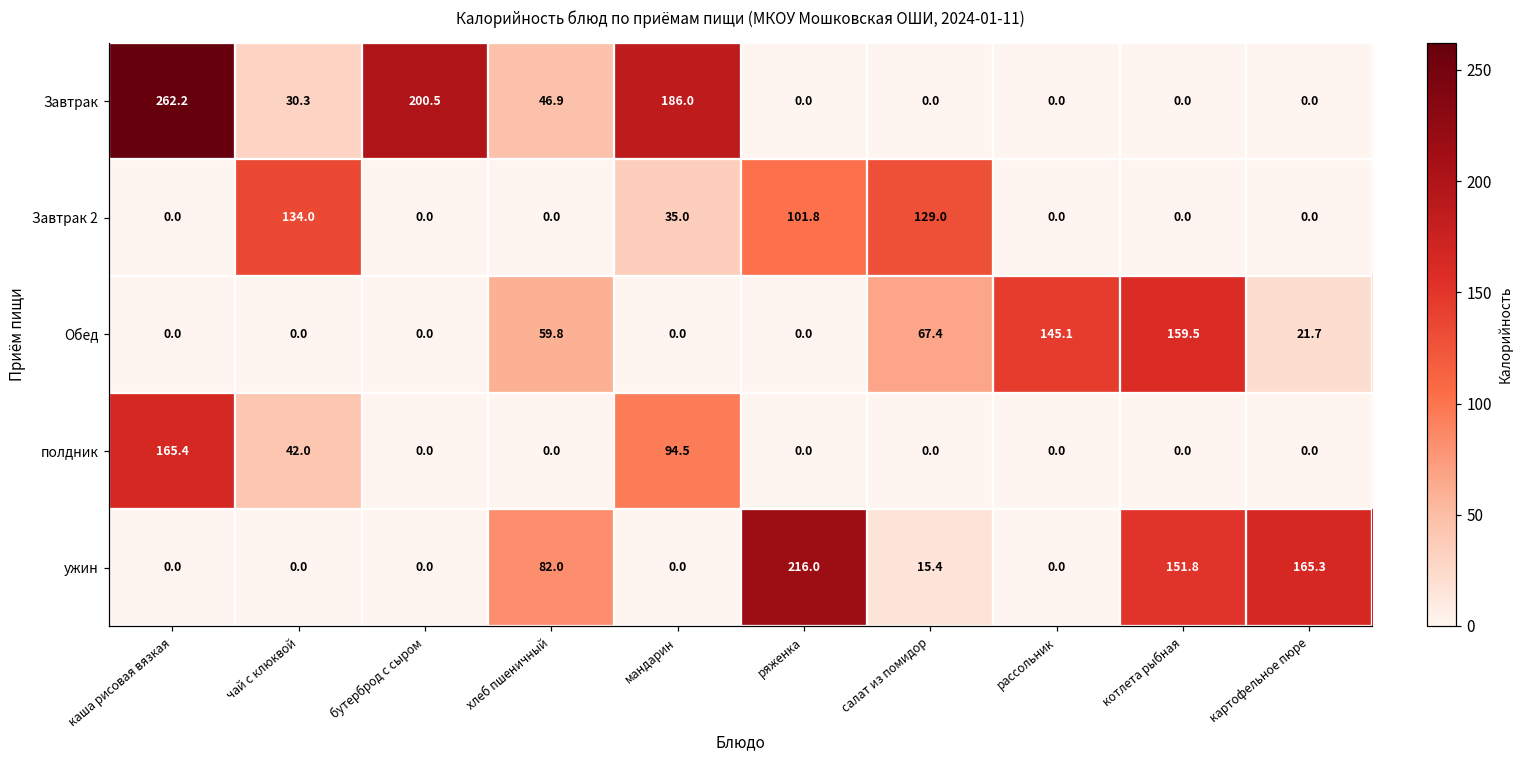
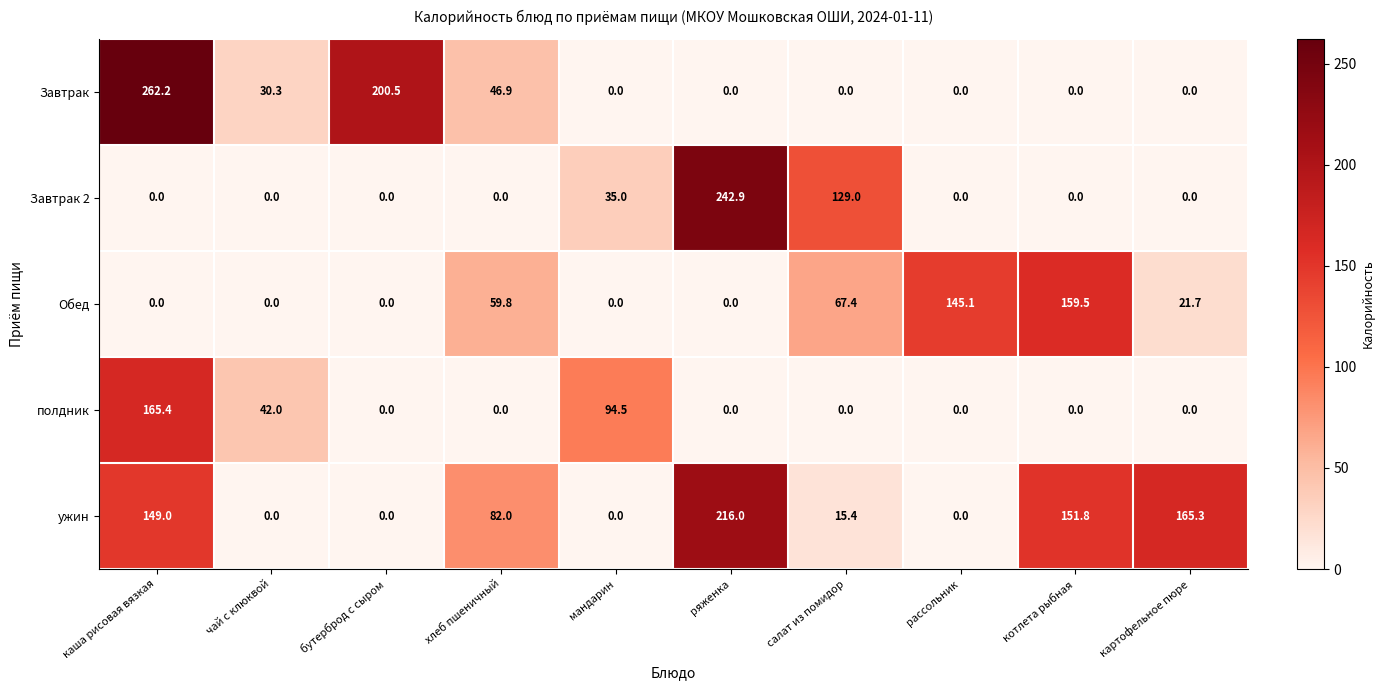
  {
    "Завтрак": {
      "каша рисовая вязкая": 262.2,
      "чай с клюквой": 30.3,
      "бутерброд с сыром": 200.5,
      "хлеб пшеничный": 46.9,
-     "мандарин": 186.0,
+     "мандарин": 0.0,
      "ряженка": 0.0,
      "салат из помидор": 0.0,
      "рассольник": 0.0,
      "котлета рыбная": 0.0,
      "картофельное пюре": 0.0
    },
    "Завтрак 2": {
      "каша рисовая вязкая": 0.0,
-     "чай с клюквой": 134.0,
+     "чай с клюквой": 0.0,
      "бутерброд с сыром": 0.0,
      "хлеб пшеничный": 0.0,
      "мандарин": 35.0,
-     "ряженка": 101.8,
+     "ряженка": 242.9,
      "салат из помидор": 129.0,
      "рассольник": 0.0,
      "котлета рыбная": 0.0,
      "картофельное пюре": 0.0
    },
    "Обед": {
      "каша рисовая вязкая": 0.0,
      "чай с клюквой": 0.0,
      "бутерброд с сыром": 0.0,
      "хлеб пшеничный": 59.8,
      "мандарин": 0.0,
      "ряженка": 0.0,
      "салат из помидор": 67.4,
      "рассольник": 145.1,
      "котлета рыбная": 159.5,
      "картофельное пюре": 21.7
    },
    "полдник": {
      "каша рисовая вязкая": 165.4,
      "чай с клюквой": 42.0,
      "бутерброд с сыром": 0.0,
      "хлеб пшеничный": 0.0,
      "мандарин": 94.5,
      "ряженка": 0.0,
      "салат из помидор": 0.0,
      "рассольник": 0.0,
      "котлета рыбная": 0.0,
      "картофельное пюре": 0.0
    },
    "ужин": {
-     "каша рисовая вязкая": 0.0,
+     "каша рисовая вязкая": 149.0,
      "чай с клюквой": 0.0,
      "бутерброд с сыром": 0.0,
      "хлеб пшеничный": 82.0,
      "мандарин": 0.0,
      "ряженка": 216.0,
      "салат из помидор": 15.4,
      "рассольник": 0.0,
      "котлета рыбная": 151.8,
      "картофельное пюре": 165.3
    }
  }
